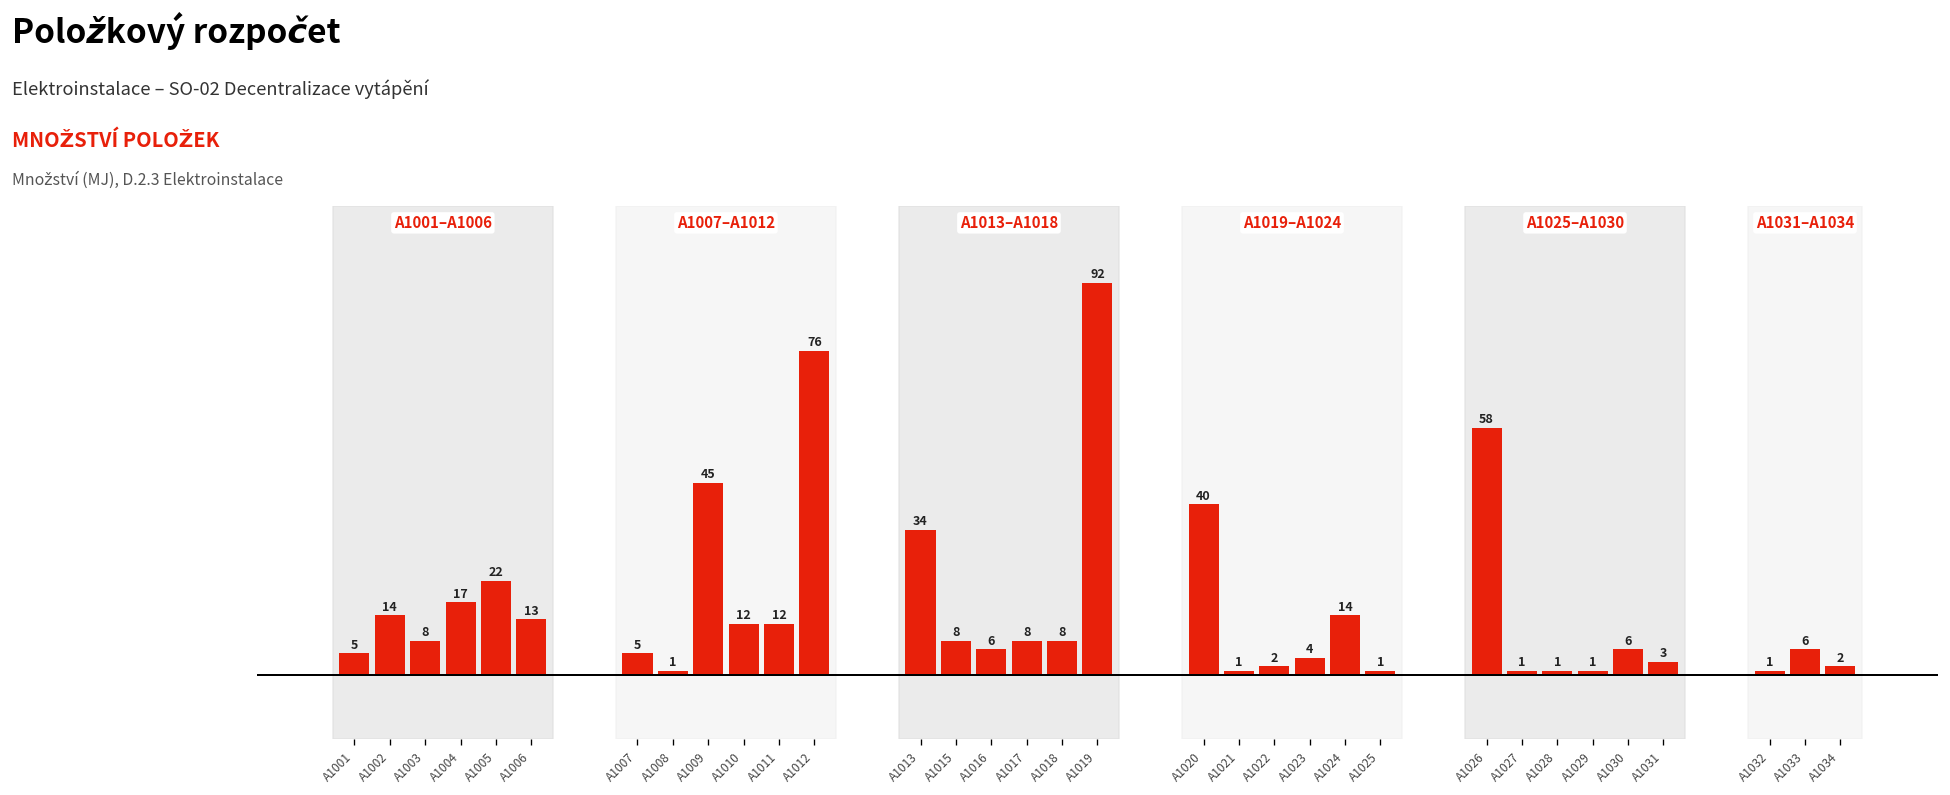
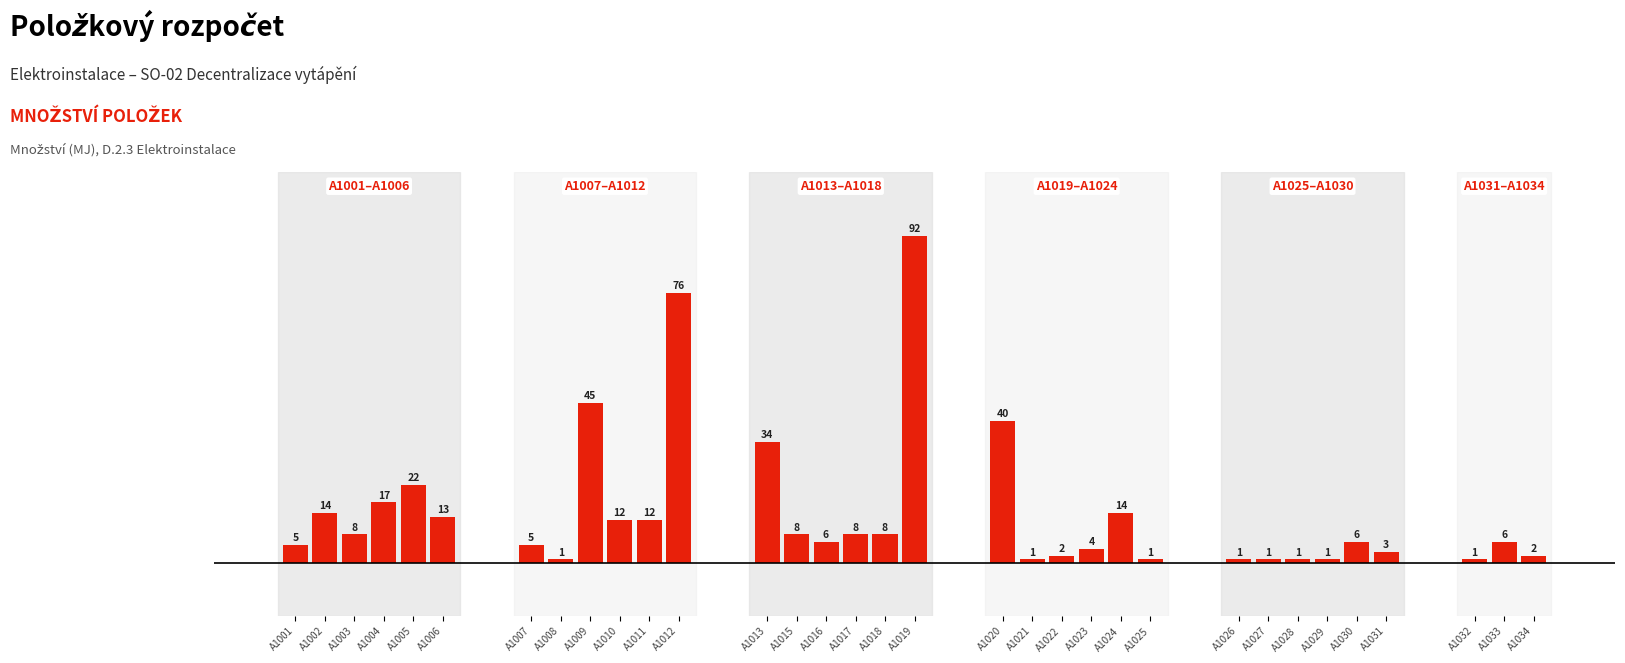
  {
    "A1001": 5,
    "A1002": 14,
    "A1003": 8,
    "A1004": 17,
    "A1005": 22,
    "A1006": 13,
    "A1007": 5,
    "A1008": 1,
    "A1009": 45,
    "A1010": 12,
    "A1011": 12,
    "A1012": 76,
    "A1013": 34,
    "A1015": 8,
    "A1016": 6,
    "A1017": 8,
    "A1018": 8,
    "A1019": 92,
    "A1020": 40,
    "A1021": 1,
    "A1022": 2,
    "A1023": 4,
    "A1024": 14,
    "A1025": 1,
-   "A1026": 58,
+   "A1026": 1,
    "A1027": 1,
    "A1028": 1,
    "A1029": 1,
    "A1030": 6,
    "A1031": 3,
    "A1032": 1,
    "A1033": 6,
    "A1034": 2
  }
